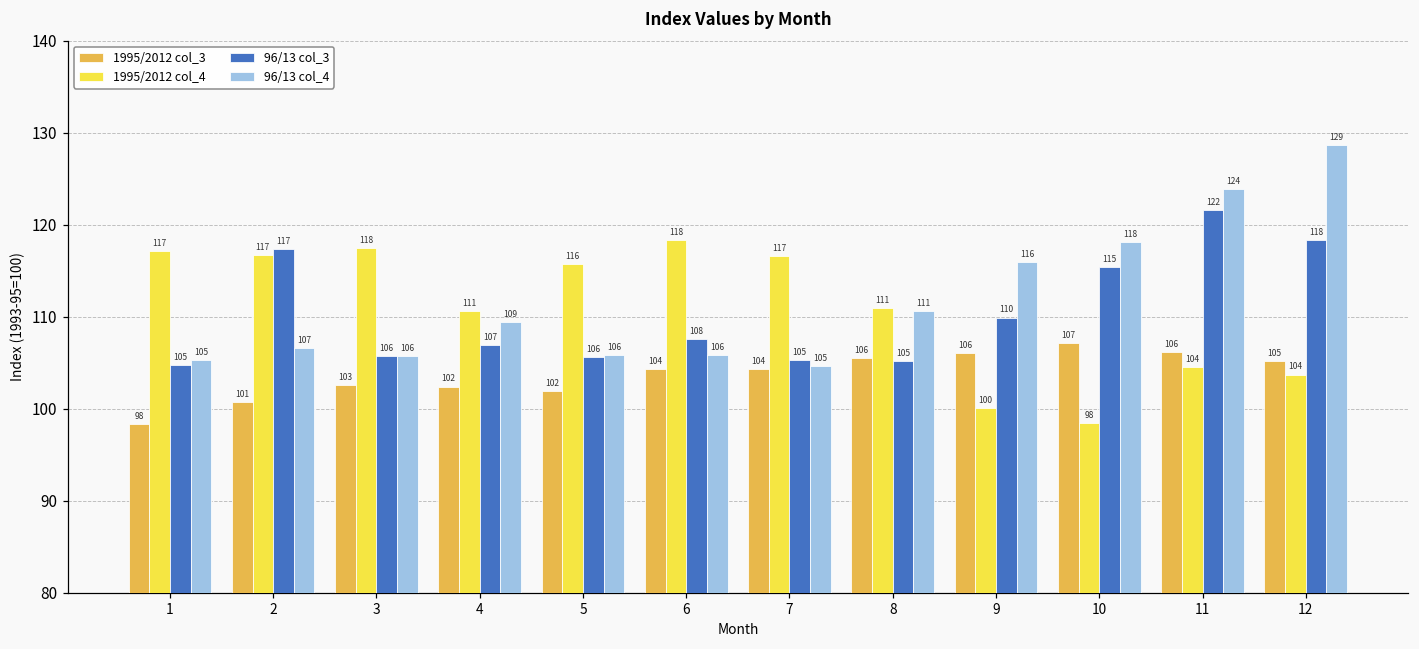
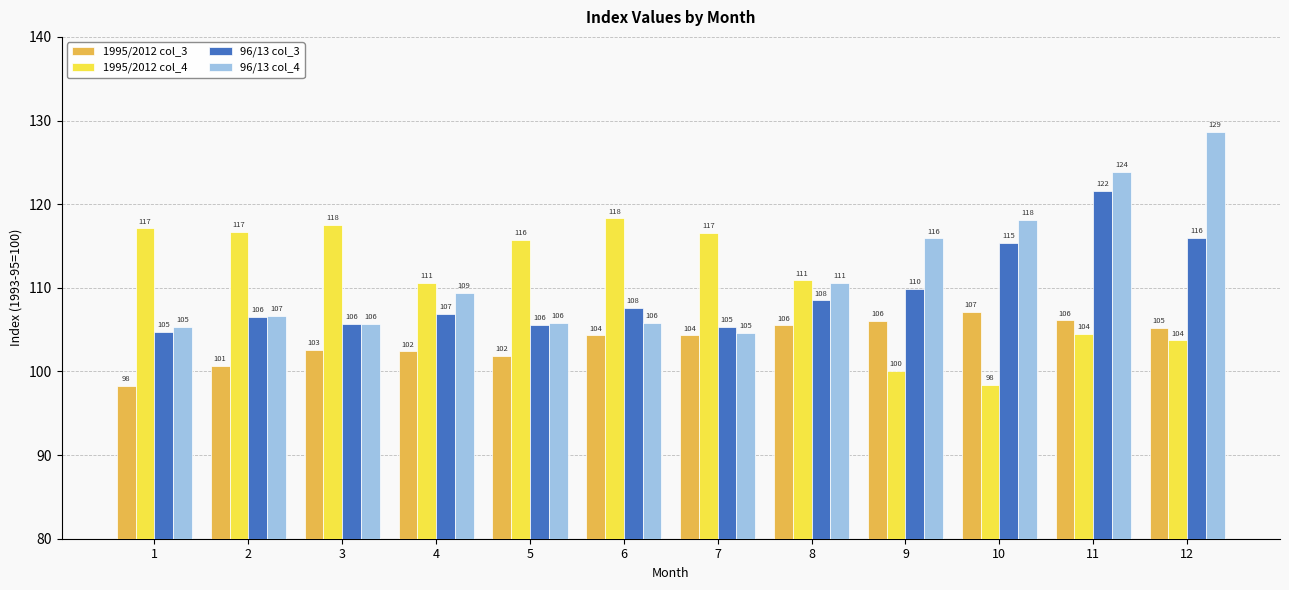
  {
    "96/13 col_3": {
      "1": 105,
-     "2": 117,
+     "2": 106,
      "3": 106,
      "4": 107,
      "5": 106,
      "6": 108,
      "7": 105,
-     "8": 105,
+     "8": 108,
      "9": 110,
      "10": 115,
      "11": 122,
-     "12": 118
+     "12": 116
    },
    "96/13 col_4": {
      "1": 105,
      "2": 107,
      "3": 106,
      "4": 109,
      "5": 106,
      "6": 106,
      "7": 105,
      "8": 111,
      "9": 116,
      "10": 118,
      "11": 124,
      "12": 129
    }
  }
